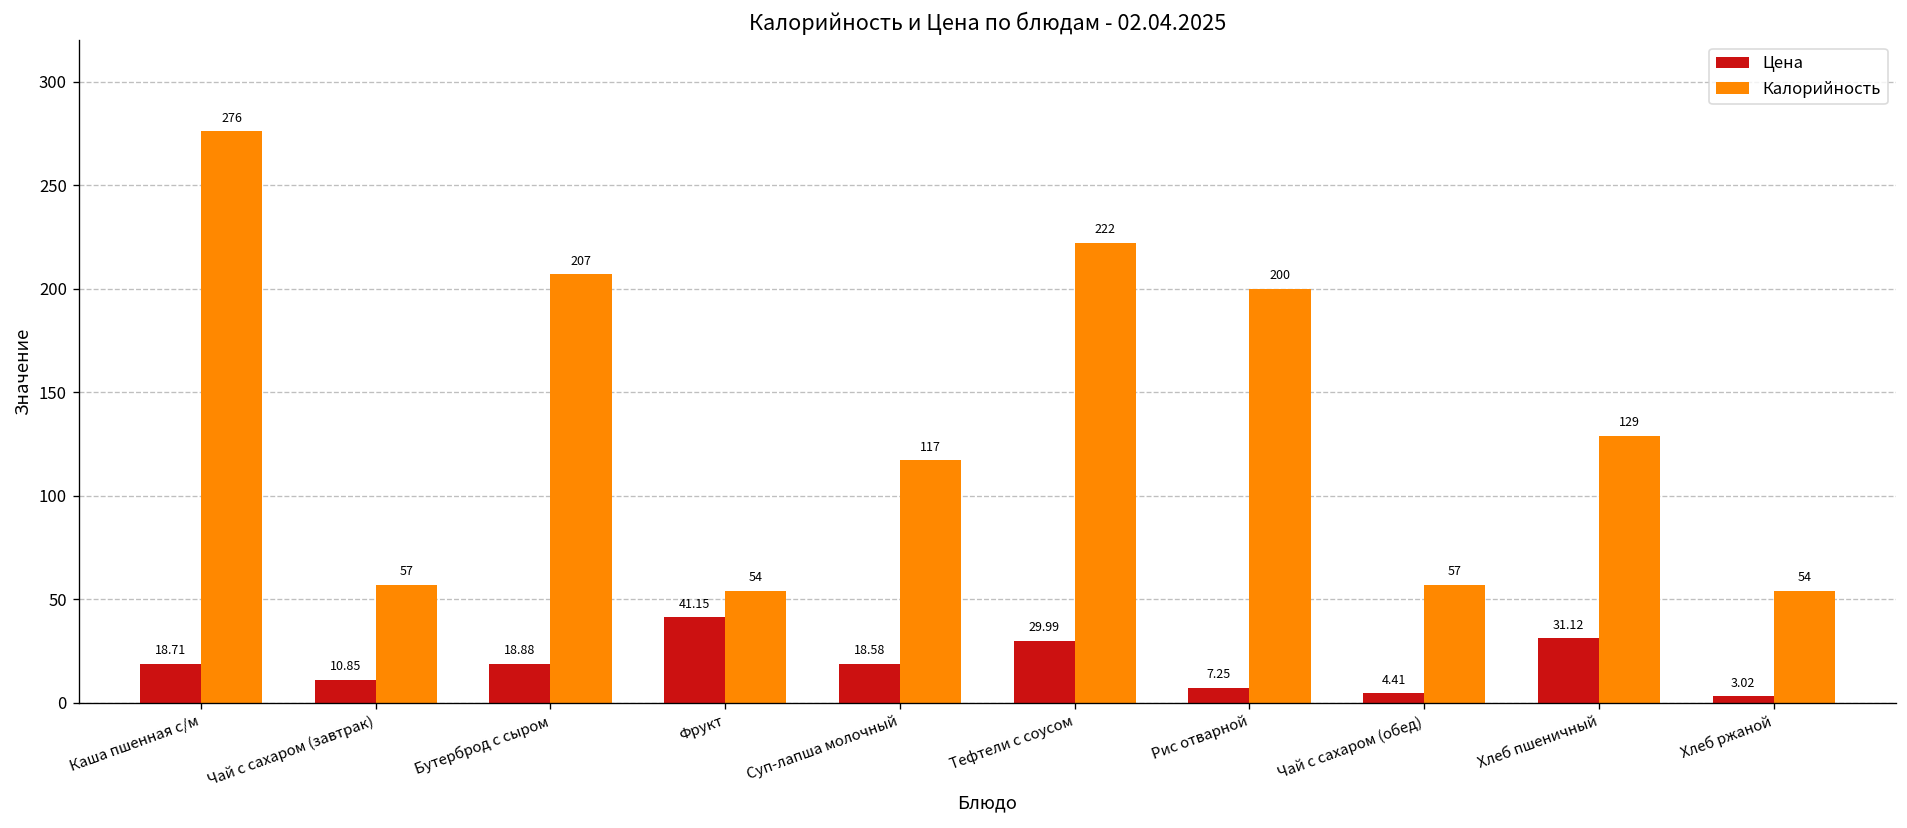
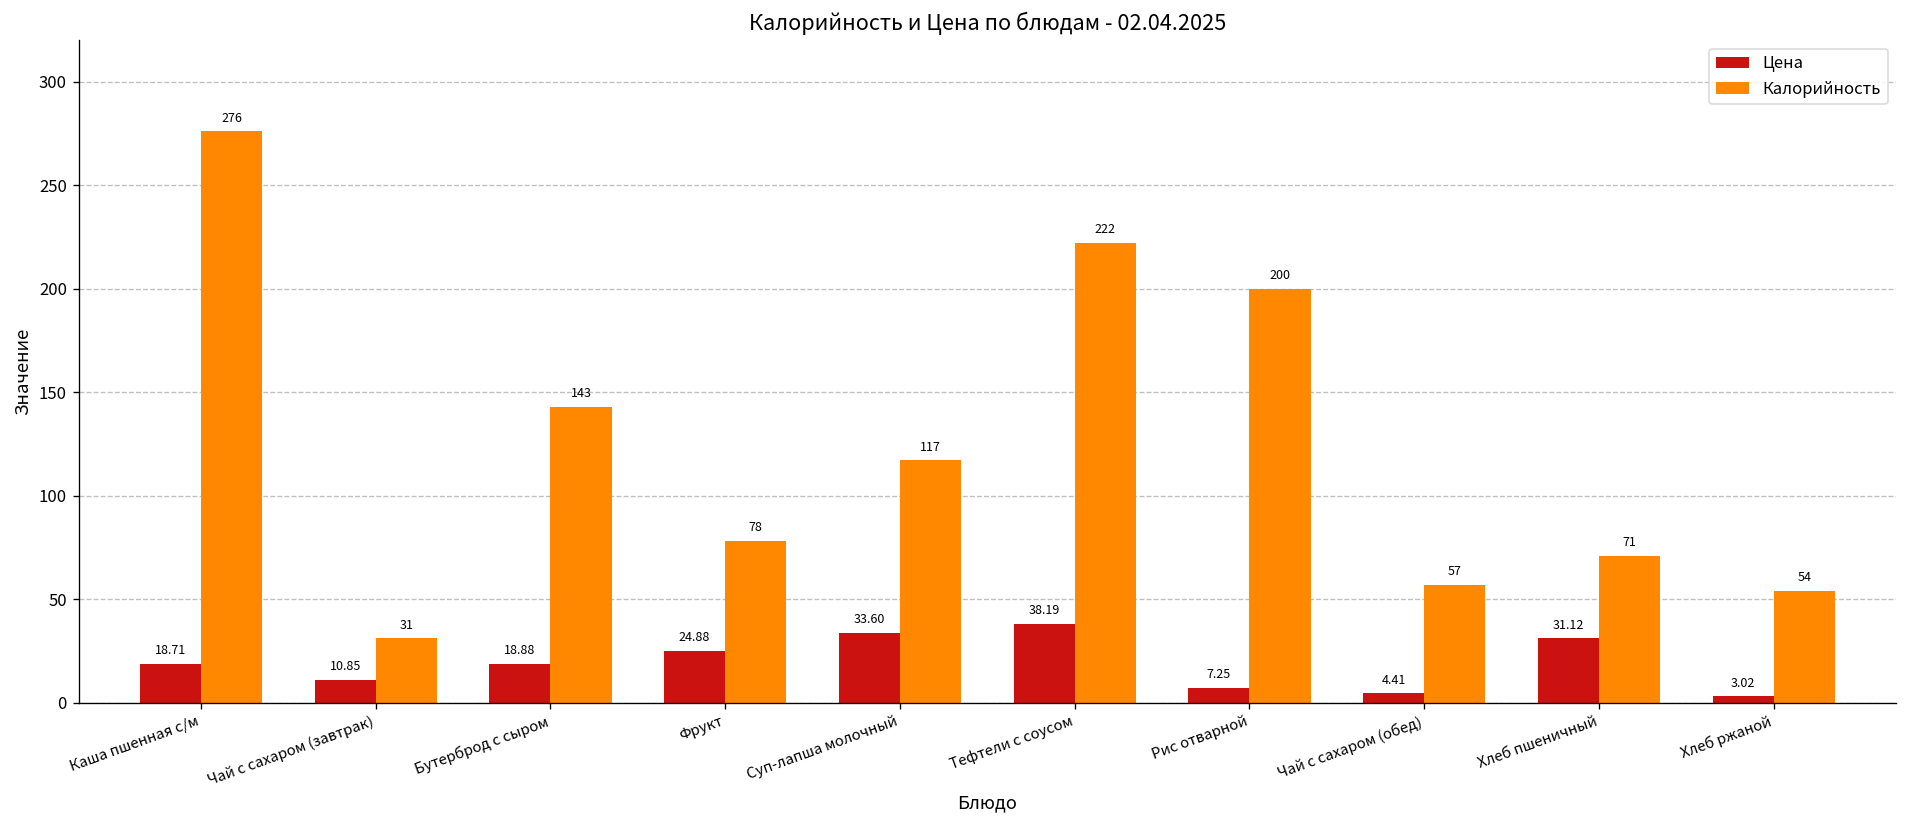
  {
    "Цена": {
      "Каша пшенная с/м": 18.71,
      "Чай с сахаром (завтрак)": 10.85,
      "Бутерброд с сыром": 18.88,
-     "Фрукт": 41.15,
-     "Суп-лапша молочный": 18.58,
-     "Тефтели с соусом": 29.99,
+     "Фрукт": 24.88,
+     "Суп-лапша молочный": 33.60,
+     "Тефтели с соусом": 38.19,
      "Рис отварной": 7.25,
      "Чай с сахаром (обед)": 4.41,
      "Хлеб пшеничный": 31.12,
      "Хлеб ржаной": 3.02
    },
    "Калорийность": {
      "Каша пшенная с/м": 276,
-     "Чай с сахаром (завтрак)": 57,
-     "Бутерброд с сыром": 207,
-     "Фрукт": 54,
+     "Чай с сахаром (завтрак)": 31,
+     "Бутерброд с сыром": 143,
+     "Фрукт": 78,
      "Суп-лапша молочный": 117,
      "Тефтели с соусом": 222,
      "Рис отварной": 200,
      "Чай с сахаром (обед)": 57,
-     "Хлеб пшеничный": 129,
+     "Хлеб пшеничный": 71,
      "Хлеб ржаной": 54
    }
  }
